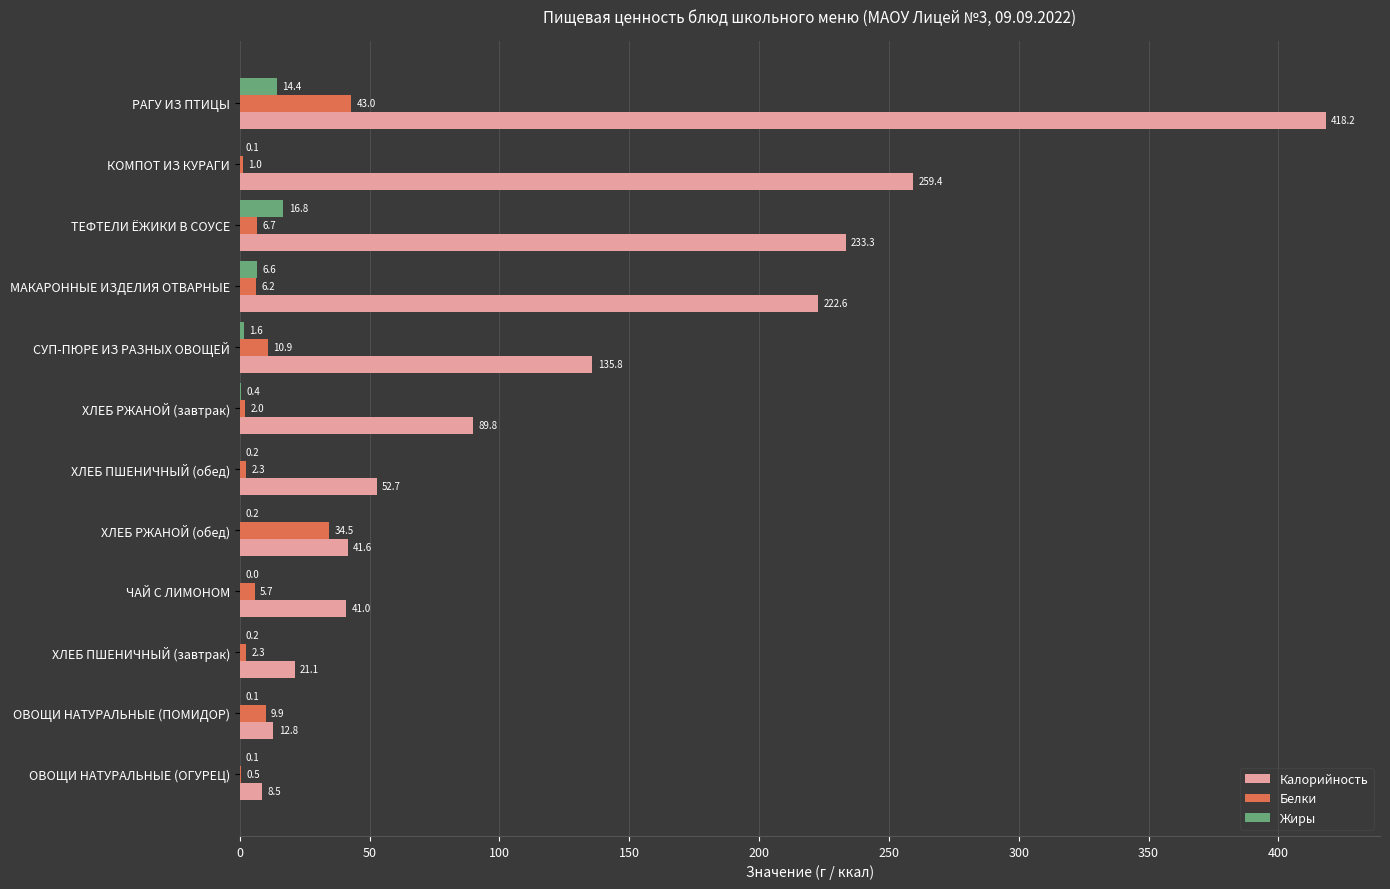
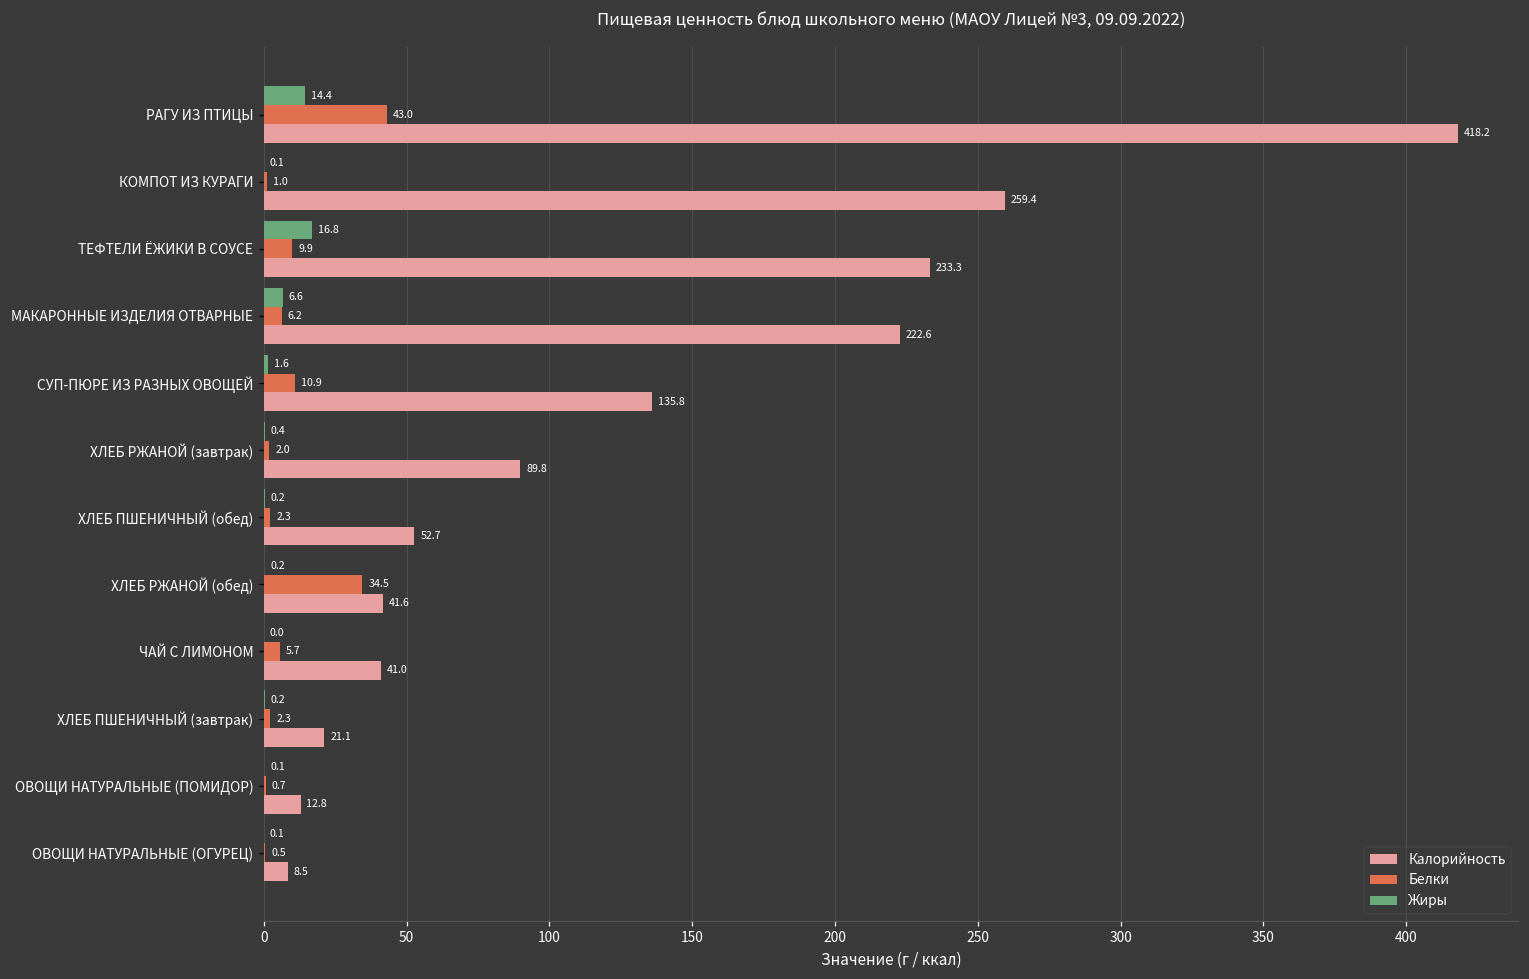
  {
    "Калорийность": {
      "РАГУ ИЗ ПТИЦЫ": 418.2,
      "КОМПОТ ИЗ КУРАГИ": 259.4,
      "ТЕФТЕЛИ ЁЖИКИ В СОУСЕ": 233.3,
      "МАКАРОННЫЕ ИЗДЕЛИЯ ОТВАРНЫЕ": 222.6,
      "СУП-ПЮРЕ ИЗ РАЗНЫХ ОВОЩЕЙ": 135.8,
      "ХЛЕБ РЖАНОЙ (завтрак)": 89.8,
      "ХЛЕБ ПШЕНИЧНЫЙ (обед)": 52.7,
      "ХЛЕБ РЖАНОЙ (обед)": 41.6,
      "ЧАЙ С ЛИМОНОМ": 41.0,
      "ХЛЕБ ПШЕНИЧНЫЙ (завтрак)": 21.1,
      "ОВОЩИ НАТУРАЛЬНЫЕ (ПОМИДОР)": 12.8,
      "ОВОЩИ НАТУРАЛЬНЫЕ (ОГУРЕЦ)": 8.5
    },
    "Белки": {
      "РАГУ ИЗ ПТИЦЫ": 43.0,
      "КОМПОТ ИЗ КУРАГИ": 1.0,
-     "ТЕФТЕЛИ ЁЖИКИ В СОУСЕ": 6.7,
+     "ТЕФТЕЛИ ЁЖИКИ В СОУСЕ": 9.9,
      "МАКАРОННЫЕ ИЗДЕЛИЯ ОТВАРНЫЕ": 6.2,
      "СУП-ПЮРЕ ИЗ РАЗНЫХ ОВОЩЕЙ": 10.9,
      "ХЛЕБ РЖАНОЙ (завтрак)": 2.0,
      "ХЛЕБ ПШЕНИЧНЫЙ (обед)": 2.3,
      "ХЛЕБ РЖАНОЙ (обед)": 34.5,
      "ЧАЙ С ЛИМОНОМ": 5.7,
      "ХЛЕБ ПШЕНИЧНЫЙ (завтрак)": 2.3,
-     "ОВОЩИ НАТУРАЛЬНЫЕ (ПОМИДОР)": 9.9,
+     "ОВОЩИ НАТУРАЛЬНЫЕ (ПОМИДОР)": 0.7,
      "ОВОЩИ НАТУРАЛЬНЫЕ (ОГУРЕЦ)": 0.5
    },
    "Жиры": {
      "РАГУ ИЗ ПТИЦЫ": 14.4,
      "КОМПОТ ИЗ КУРАГИ": 0.1,
      "ТЕФТЕЛИ ЁЖИКИ В СОУСЕ": 16.8,
      "МАКАРОННЫЕ ИЗДЕЛИЯ ОТВАРНЫЕ": 6.6,
      "СУП-ПЮРЕ ИЗ РАЗНЫХ ОВОЩЕЙ": 1.6,
      "ХЛЕБ РЖАНОЙ (завтрак)": 0.4,
      "ХЛЕБ ПШЕНИЧНЫЙ (обед)": 0.2,
      "ХЛЕБ РЖАНОЙ (обед)": 0.2,
      "ЧАЙ С ЛИМОНОМ": 0.0,
      "ХЛЕБ ПШЕНИЧНЫЙ (завтрак)": 0.2,
      "ОВОЩИ НАТУРАЛЬНЫЕ (ПОМИДОР)": 0.1,
      "ОВОЩИ НАТУРАЛЬНЫЕ (ОГУРЕЦ)": 0.1
    }
  }
